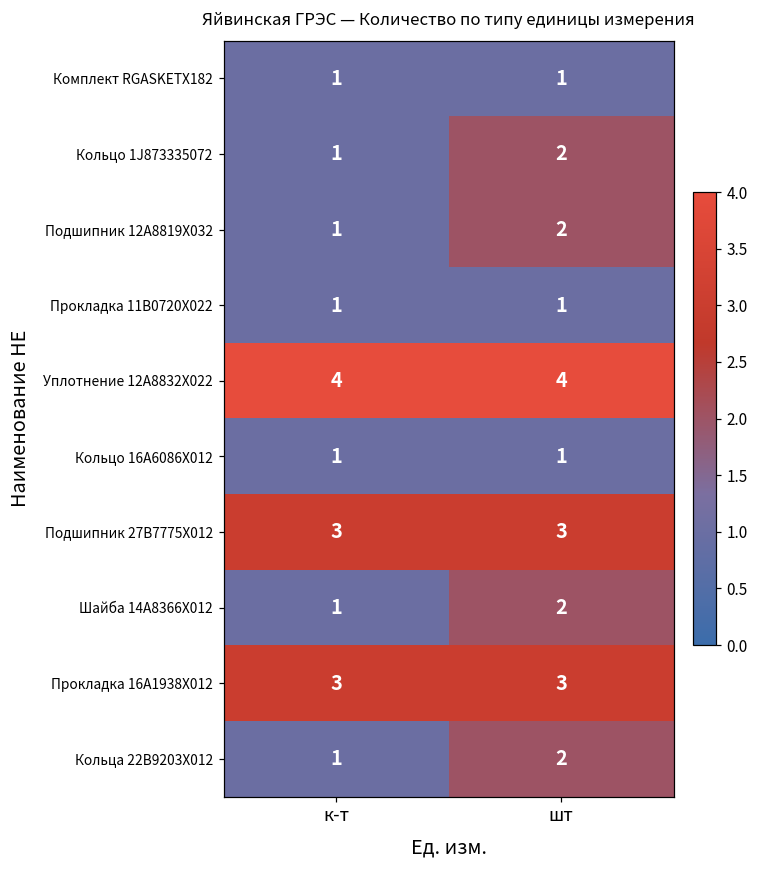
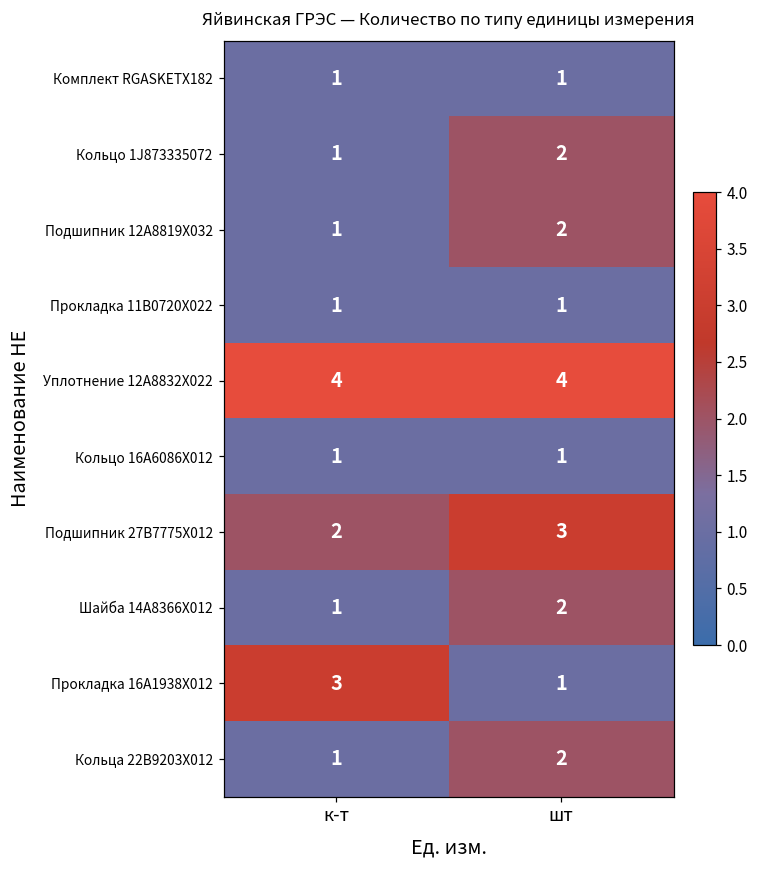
  {
    "Комплект RGASKETX182": {
      "к-т": 1,
      "шт": 1
    },
    "Кольцо 1J873335072": {
      "к-т": 1,
      "шт": 2
    },
    "Подшипник 12A8819X032": {
      "к-т": 1,
      "шт": 2
    },
    "Прокладка 11B0720X022": {
      "к-т": 1,
      "шт": 1
    },
    "Уплотнение 12A8832X022": {
      "к-т": 4,
      "шт": 4
    },
    "Кольцо 16A6086X012": {
      "к-т": 1,
      "шт": 1
    },
    "Подшипник 27B7775X012": {
-     "к-т": 3,
+     "к-т": 2,
      "шт": 3
    },
    "Шайба 14A8366X012": {
      "к-т": 1,
      "шт": 2
    },
    "Прокладка 16A1938X012": {
      "к-т": 3,
-     "шт": 3
+     "шт": 1
    },
    "Кольца 22В9203Х012": {
      "к-т": 1,
      "шт": 2
    }
  }
